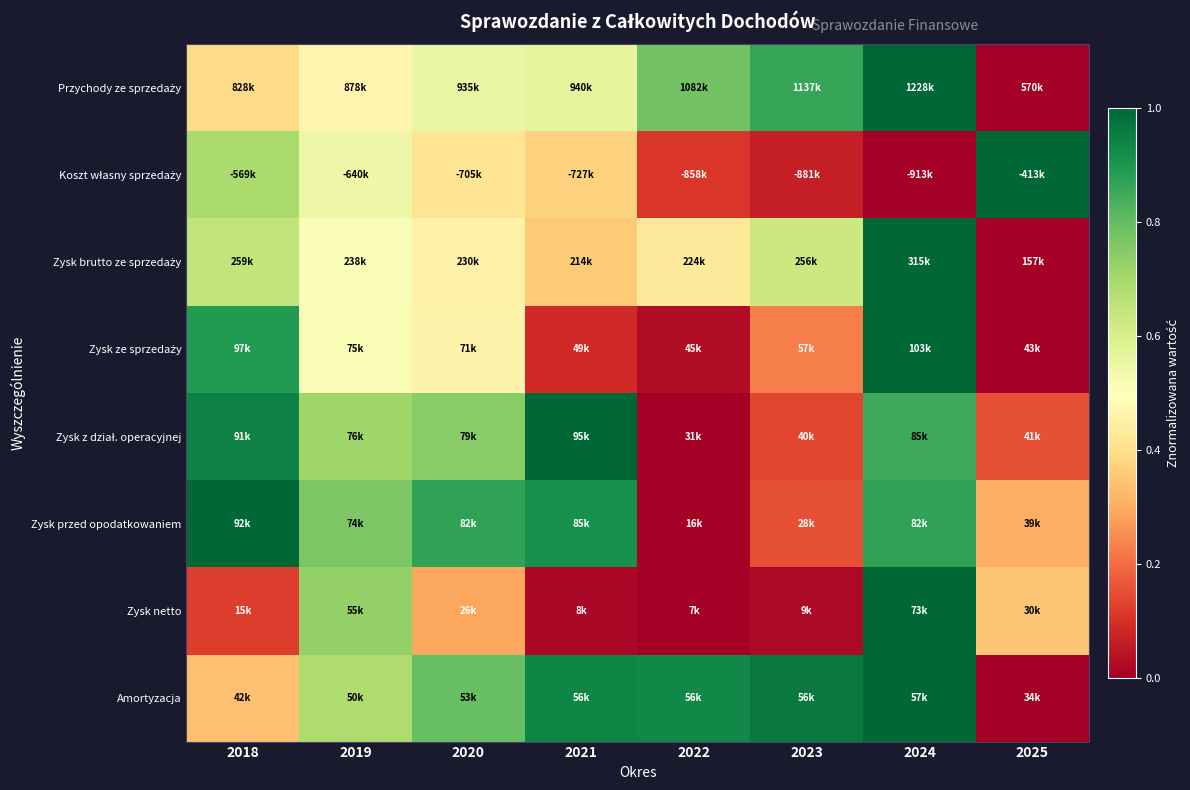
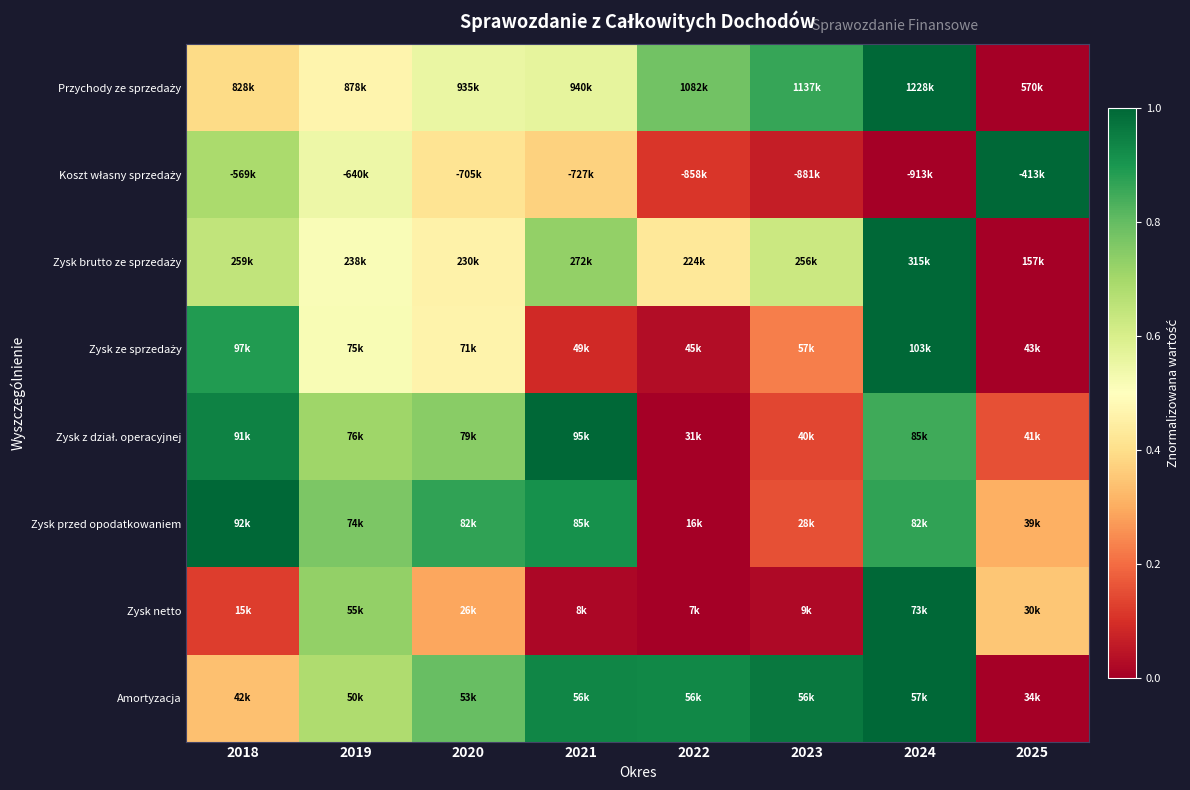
  {
    "Przychody ze sprzedaży": {
      "2018": "828k",
      "2019": "878k",
      "2020": "935k",
      "2021": "940k",
      "2022": "1082k",
      "2023": "1137k",
      "2024": "1228k",
      "2025": "570k"
    },
    "Koszt własny sprzedaży": {
      "2018": "-569k",
      "2019": "-640k",
      "2020": "-705k",
      "2021": "-727k",
      "2022": "-858k",
      "2023": "-881k",
      "2024": "-913k",
      "2025": "-413k"
    },
    "Zysk brutto ze sprzedaży": {
      "2018": "259k",
      "2019": "238k",
      "2020": "230k",
-     "2021": "214k",
+     "2021": "272k",
      "2022": "224k",
      "2023": "256k",
      "2024": "315k",
      "2025": "157k"
    },
    "Zysk ze sprzedaży": {
      "2018": "97k",
      "2019": "75k",
      "2020": "71k",
      "2021": "49k",
      "2022": "45k",
      "2023": "57k",
      "2024": "103k",
      "2025": "43k"
    },
    "Zysk z dział. operacyjnej": {
      "2018": "91k",
      "2019": "76k",
      "2020": "79k",
      "2021": "95k",
      "2022": "31k",
      "2023": "40k",
      "2024": "85k",
      "2025": "41k"
    },
    "Zysk przed opodatkowaniem": {
      "2018": "92k",
      "2019": "74k",
      "2020": "82k",
      "2021": "85k",
      "2022": "16k",
      "2023": "28k",
      "2024": "82k",
      "2025": "39k"
    },
    "Zysk netto": {
      "2018": "15k",
      "2019": "55k",
      "2020": "26k",
      "2021": "8k",
      "2022": "7k",
      "2023": "9k",
      "2024": "73k",
      "2025": "30k"
    },
    "Amortyzacja": {
      "2018": "42k",
      "2019": "50k",
      "2020": "53k",
      "2021": "56k",
      "2022": "56k",
      "2023": "56k",
      "2024": "57k",
      "2025": "34k"
    }
  }
